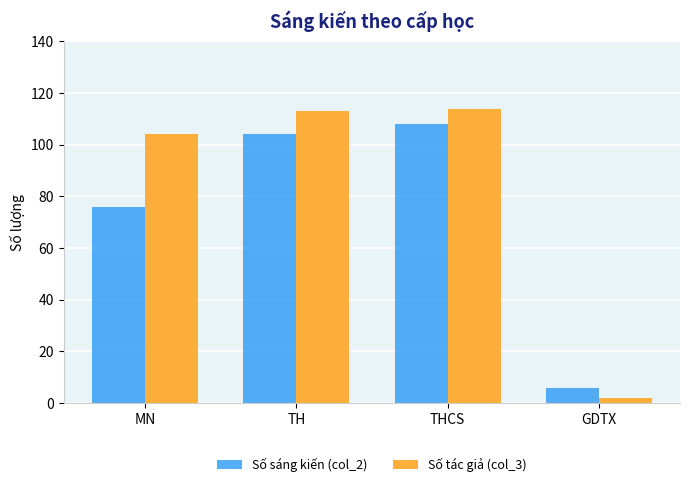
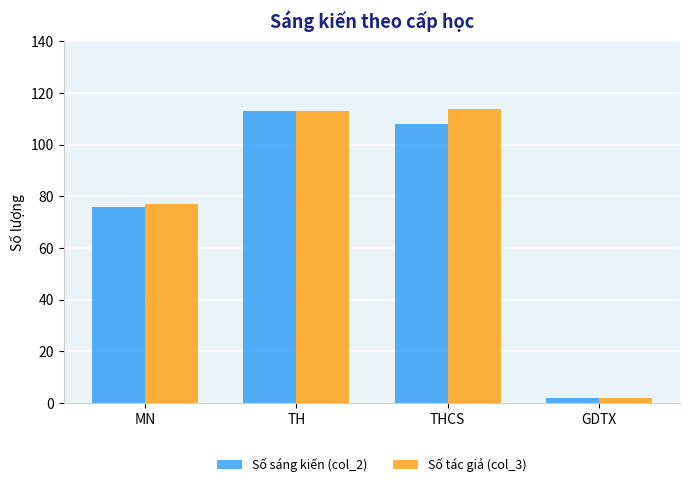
  {
    "Số sáng kiến (col_2)": {
      "MN": 76,
-     "TH": 104,
+     "TH": 113,
      "THCS": 108,
-     "GDTX": 6
+     "GDTX": 2
    },
    "Số tác giả (col_3)": {
-     "MN": 104,
+     "MN": 77,
      "TH": 113,
      "THCS": 114,
      "GDTX": 2
    }
  }
